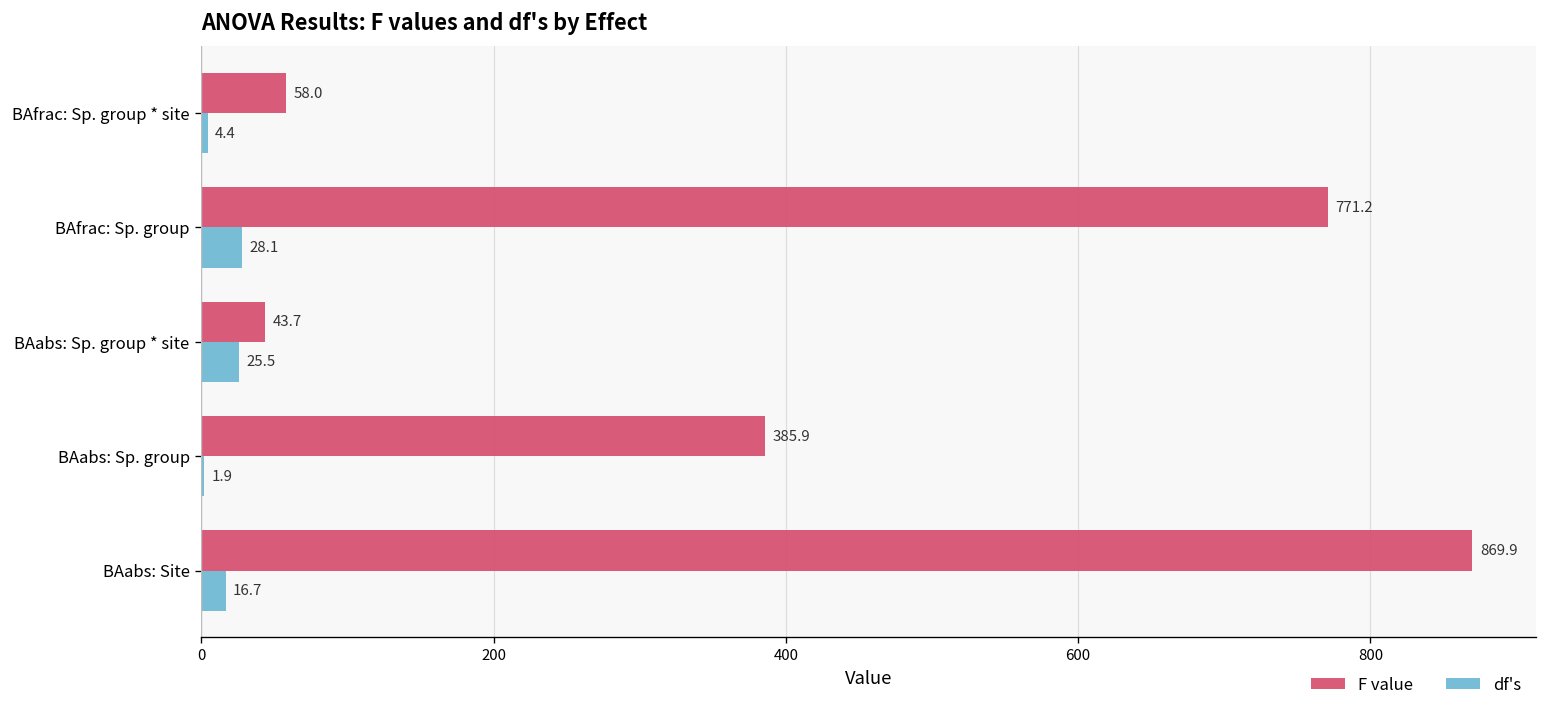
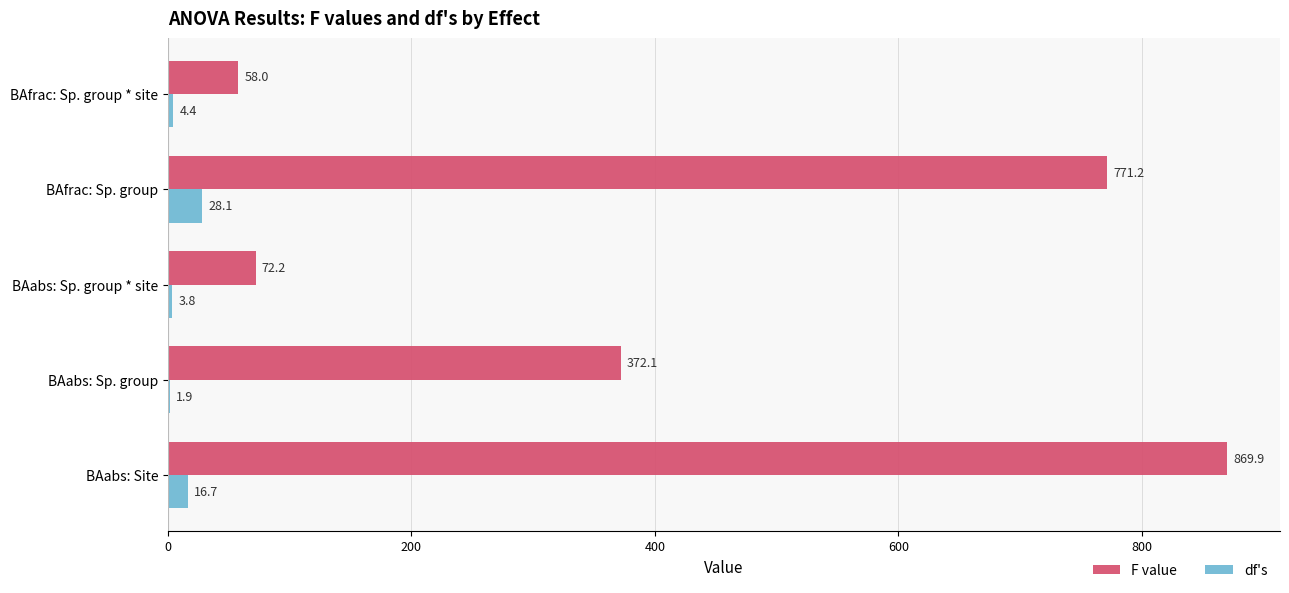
  {
    "F value": {
      "BAfrac: Sp. group * site": 58.0,
      "BAfrac: Sp. group": 771.2,
-     "BAabs: Sp. group * site": 43.7,
-     "BAabs: Sp. group": 385.9,
+     "BAabs: Sp. group * site": 72.2,
+     "BAabs: Sp. group": 372.1,
      "BAabs: Site": 869.9
    },
    "df's": {
      "BAfrac: Sp. group * site": 4.4,
      "BAfrac: Sp. group": 28.1,
-     "BAabs: Sp. group * site": 25.5,
+     "BAabs: Sp. group * site": 3.8,
      "BAabs: Sp. group": 1.9,
      "BAabs: Site": 16.7
    }
  }
